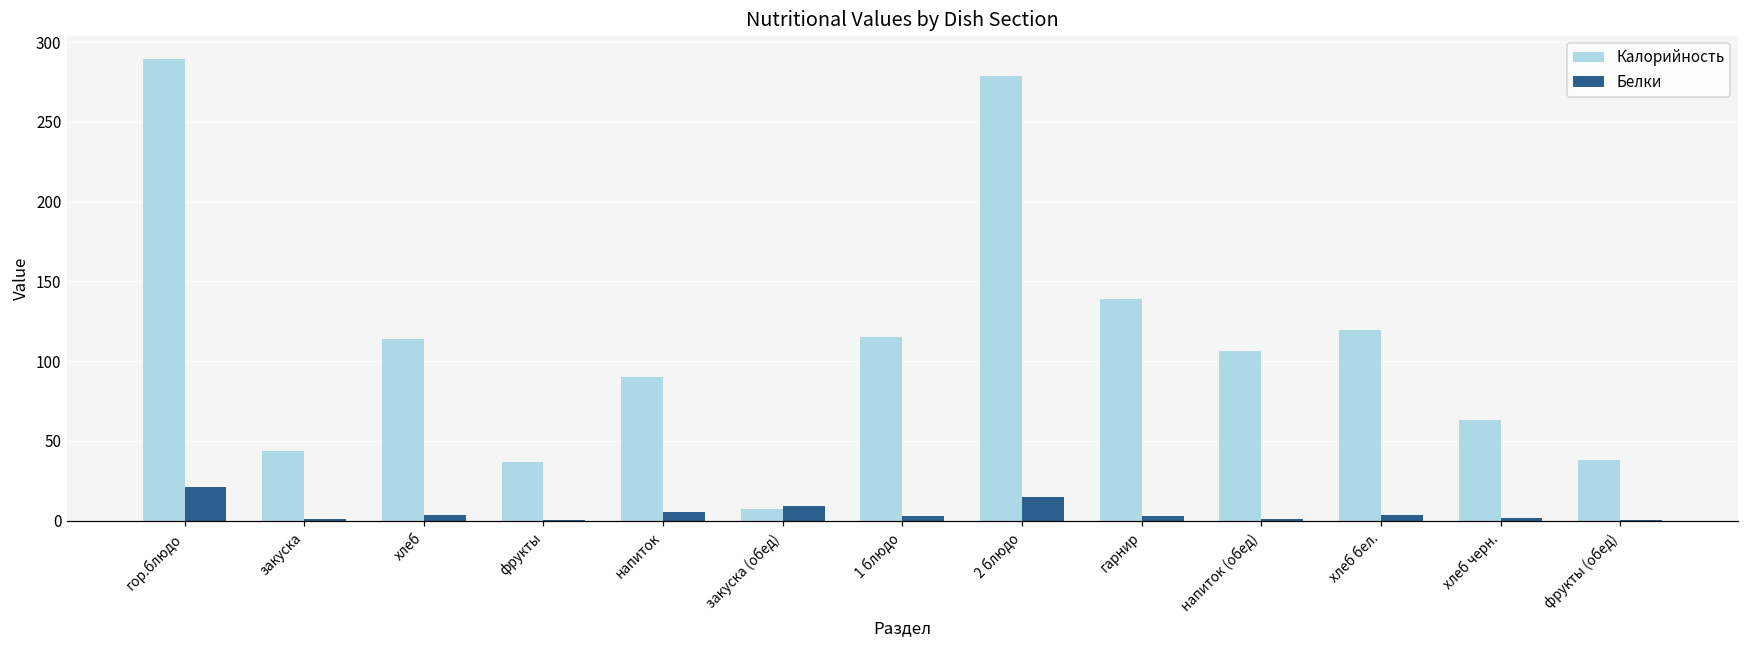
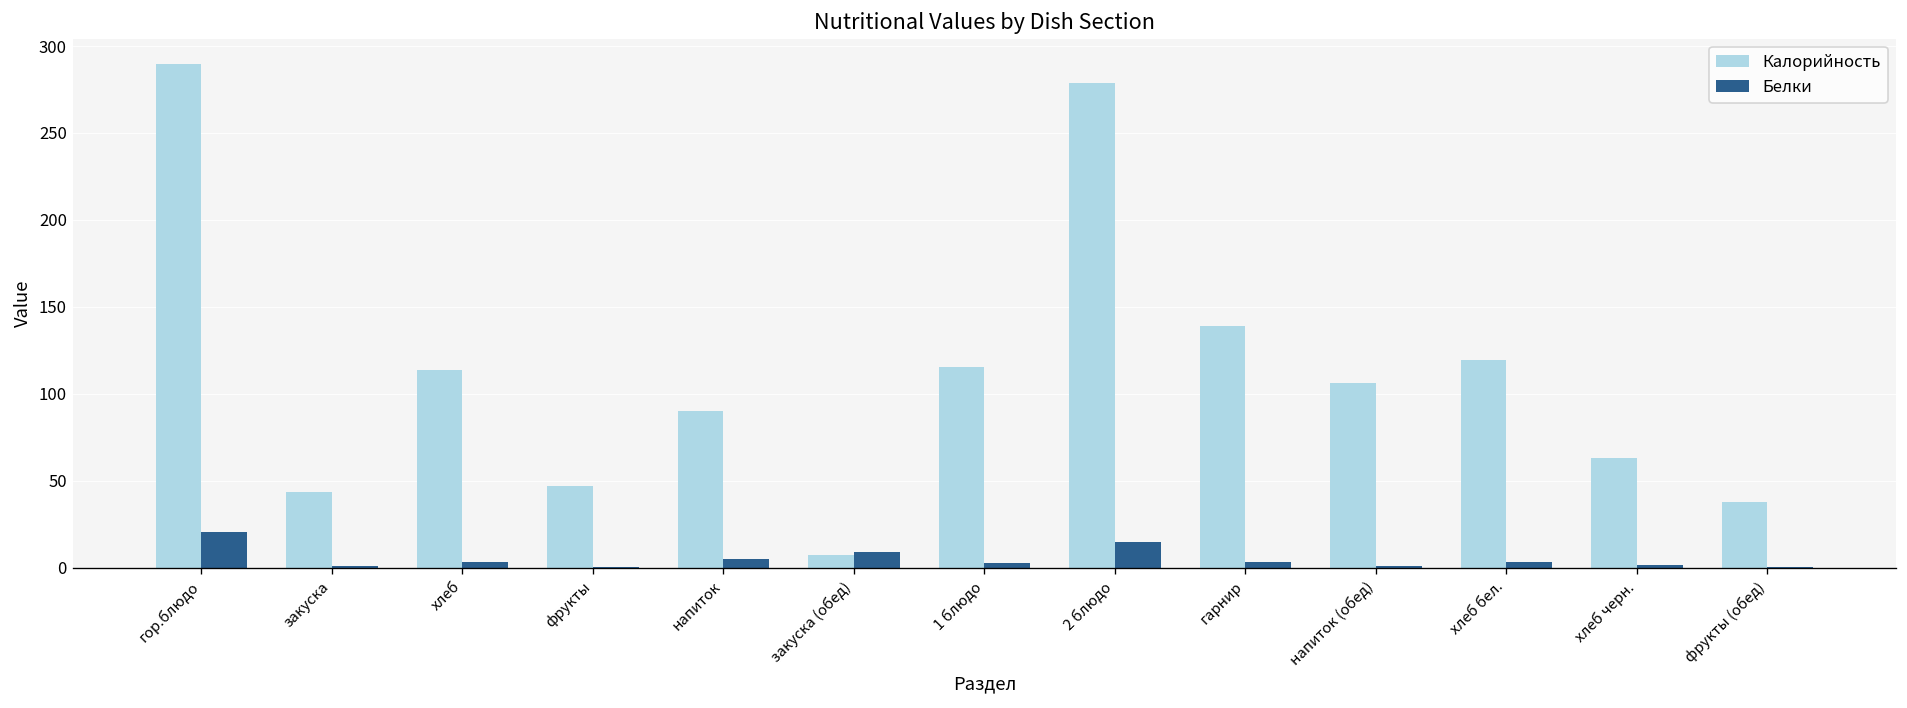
  {
    "Калорийность": {
      "гор.блюдо": 290,
      "закуска": 44,
      "хлеб": 114,
-     "фрукты": 37,
+     "фрукты": 47,
      "напиток": 90,
      "закуска (обед)": 7,
      "1 блюдо": 115,
      "2 блюдо": 279,
      "гарнир": 139,
      "напиток (обед)": 106,
      "хлеб бел.": 120,
      "хлеб черн.": 63,
      "фрукты (обед)": 38
    },
    "Белки": {
      "гор.блюдо": 21,
      "хлеб": 3,
      "напиток": 5,
      "закуска (обед)": 9,
      "1 блюдо": 3,
      "2 блюдо": 15,
      "гарнир": 3,
      "хлеб бел.": 4,
      "хлеб черн.": 2
    }
  }
